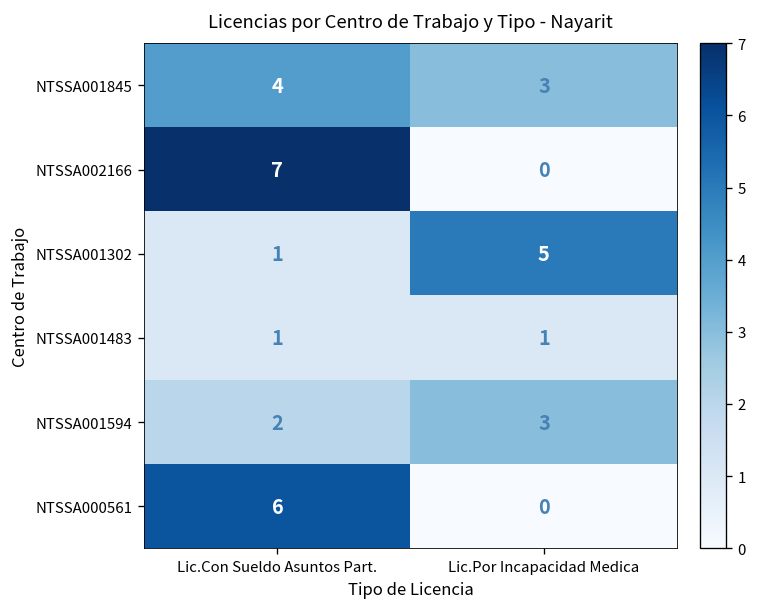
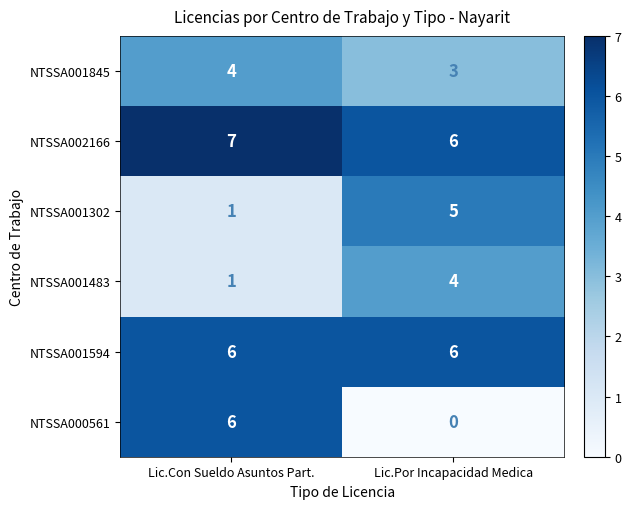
  {
    "NTSSA001845": {
      "Lic.Con Sueldo Asuntos Part.": 4,
      "Lic.Por Incapacidad Medica": 3
    },
    "NTSSA002166": {
      "Lic.Con Sueldo Asuntos Part.": 7,
-     "Lic.Por Incapacidad Medica": 0
+     "Lic.Por Incapacidad Medica": 6
    },
    "NTSSA001302": {
      "Lic.Con Sueldo Asuntos Part.": 1,
      "Lic.Por Incapacidad Medica": 5
    },
    "NTSSA001483": {
      "Lic.Con Sueldo Asuntos Part.": 1,
-     "Lic.Por Incapacidad Medica": 1
+     "Lic.Por Incapacidad Medica": 4
    },
    "NTSSA001594": {
-     "Lic.Con Sueldo Asuntos Part.": 2,
-     "Lic.Por Incapacidad Medica": 3
+     "Lic.Con Sueldo Asuntos Part.": 6,
+     "Lic.Por Incapacidad Medica": 6
    },
    "NTSSA000561": {
      "Lic.Con Sueldo Asuntos Part.": 6,
      "Lic.Por Incapacidad Medica": 0
    }
  }
